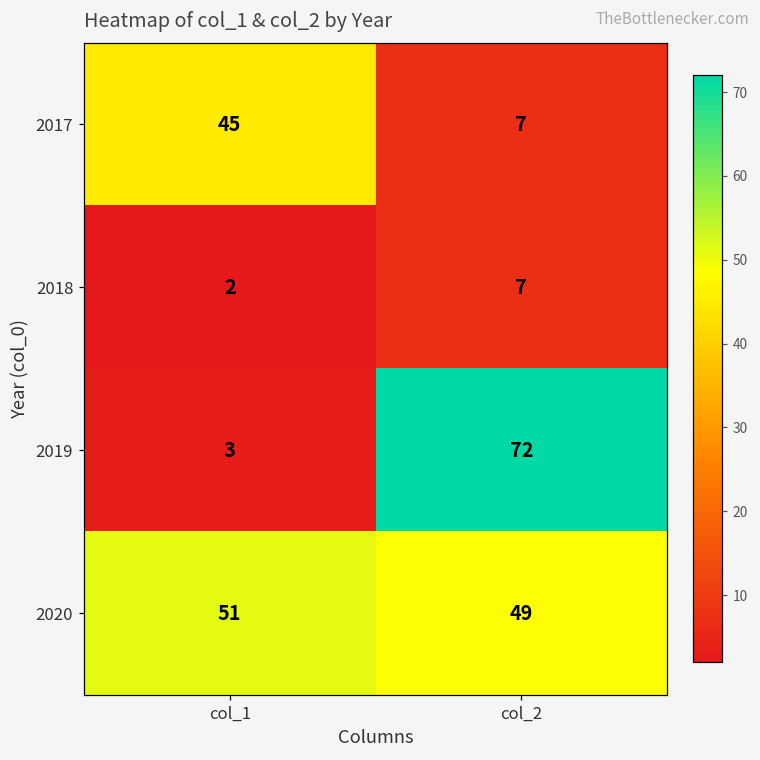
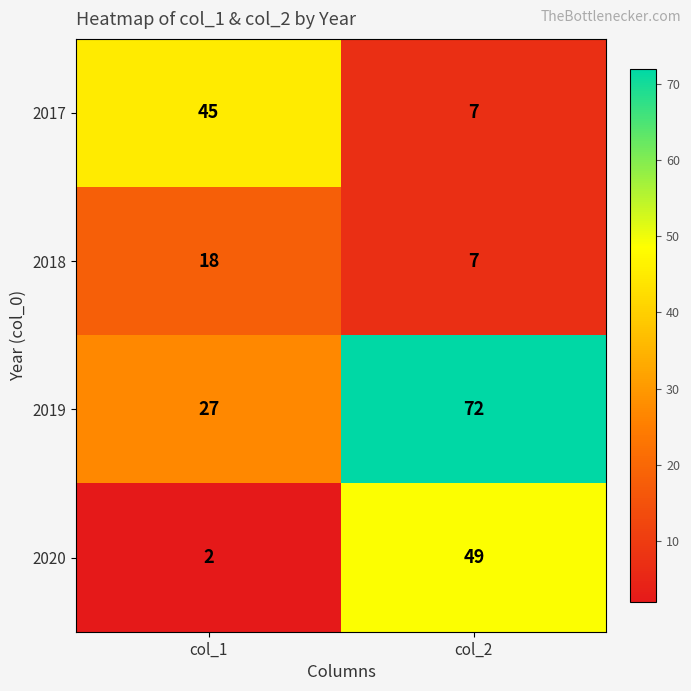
  {
    "2017": {
      "col_1": 45,
      "col_2": 7
    },
    "2018": {
-     "col_1": 2,
+     "col_1": 18,
      "col_2": 7
    },
    "2019": {
-     "col_1": 3,
+     "col_1": 27,
      "col_2": 72
    },
    "2020": {
-     "col_1": 51,
+     "col_1": 2,
      "col_2": 49
    }
  }
